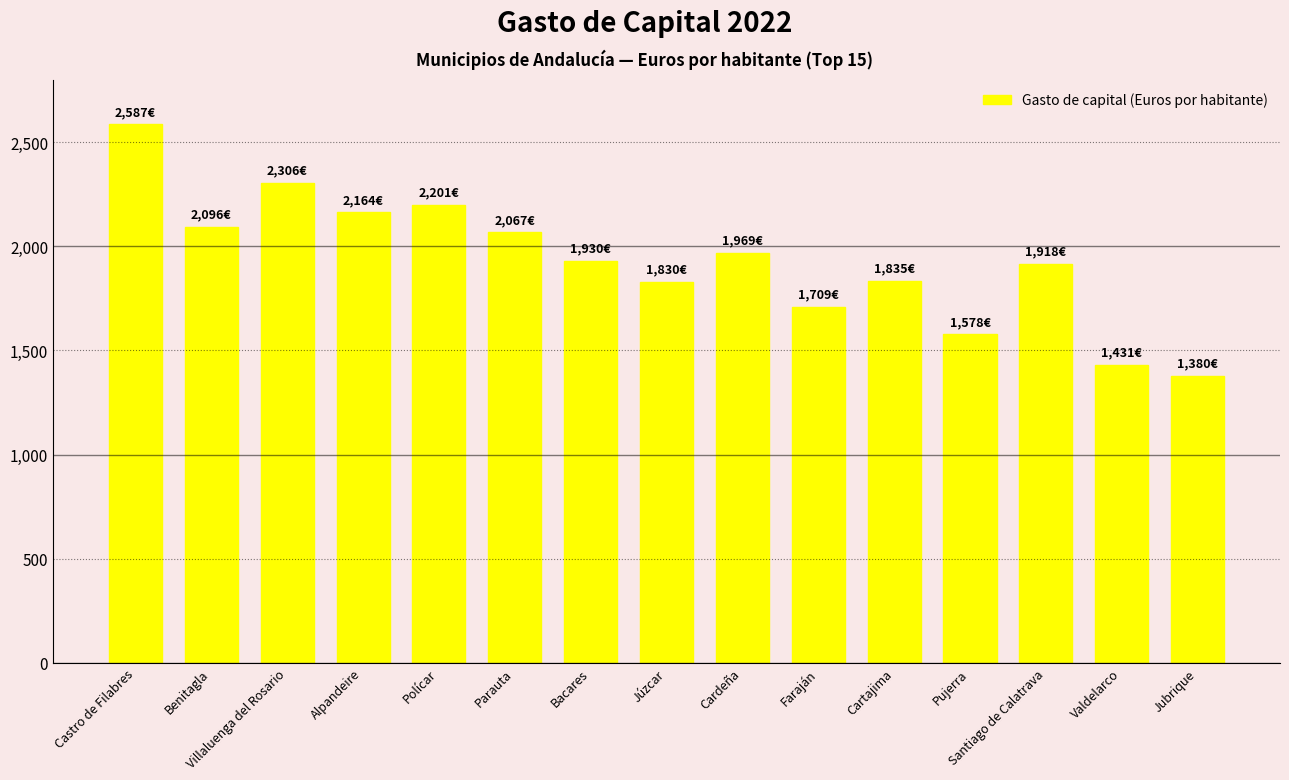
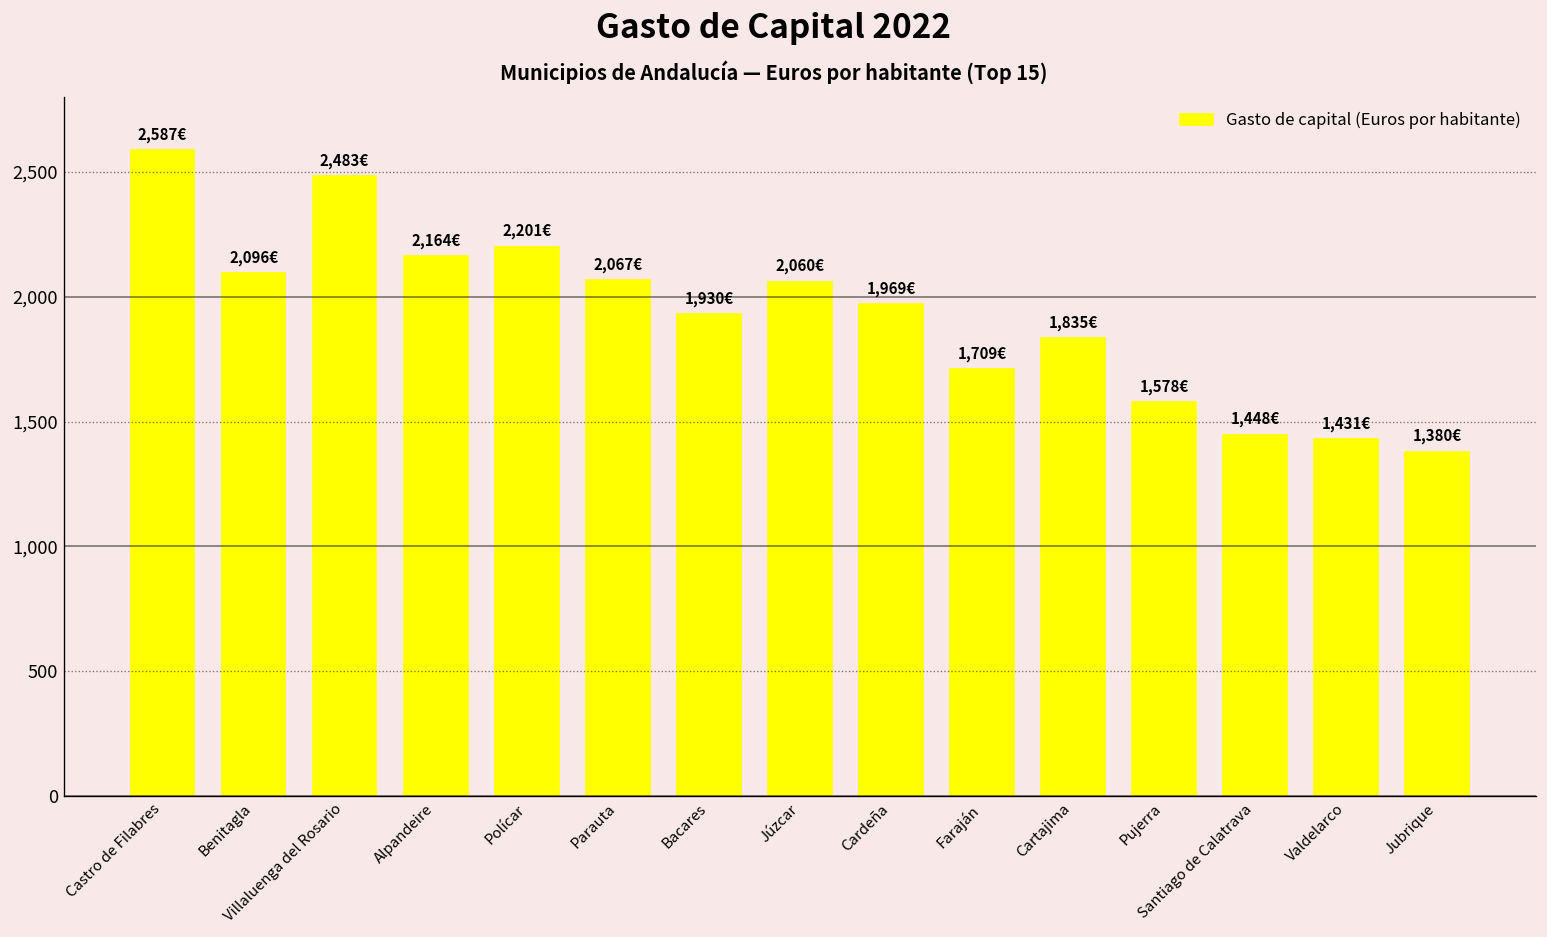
  {
    "Castro de Filabres": "2,587€",
    "Benitagla": "2,096€",
-   "Villaluenga del Rosario": "2,306€",
+   "Villaluenga del Rosario": "2,483€",
    "Alpandeire": "2,164€",
    "Polícar": "2,201€",
    "Parauta": "2,067€",
    "Bacares": "1,930€",
-   "Júzcar": "1,830€",
+   "Júzcar": "2,060€",
    "Cardeña": "1,969€",
    "Faraján": "1,709€",
    "Cartajima": "1,835€",
    "Pujerra": "1,578€",
-   "Santiago de Calatrava": "1,918€",
+   "Santiago de Calatrava": "1,448€",
    "Valdelarco": "1,431€",
    "Jubrique": "1,380€"
  }
